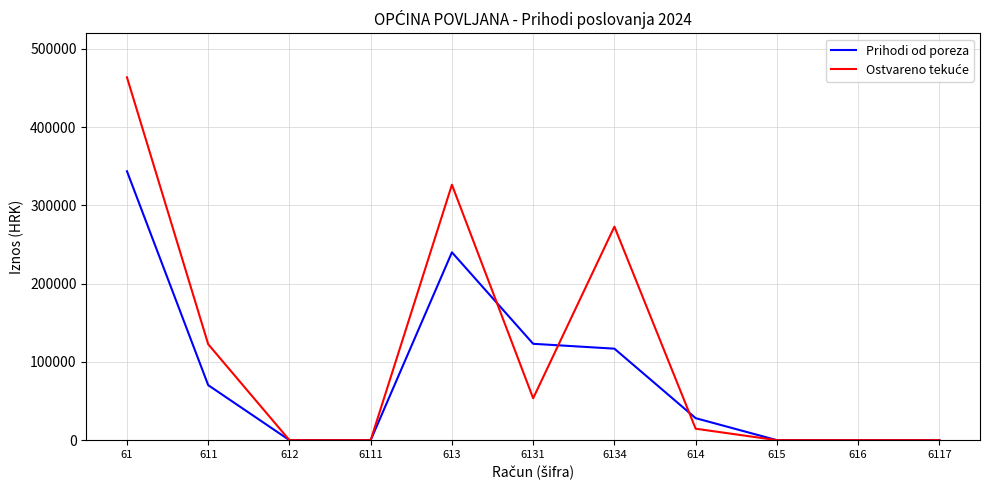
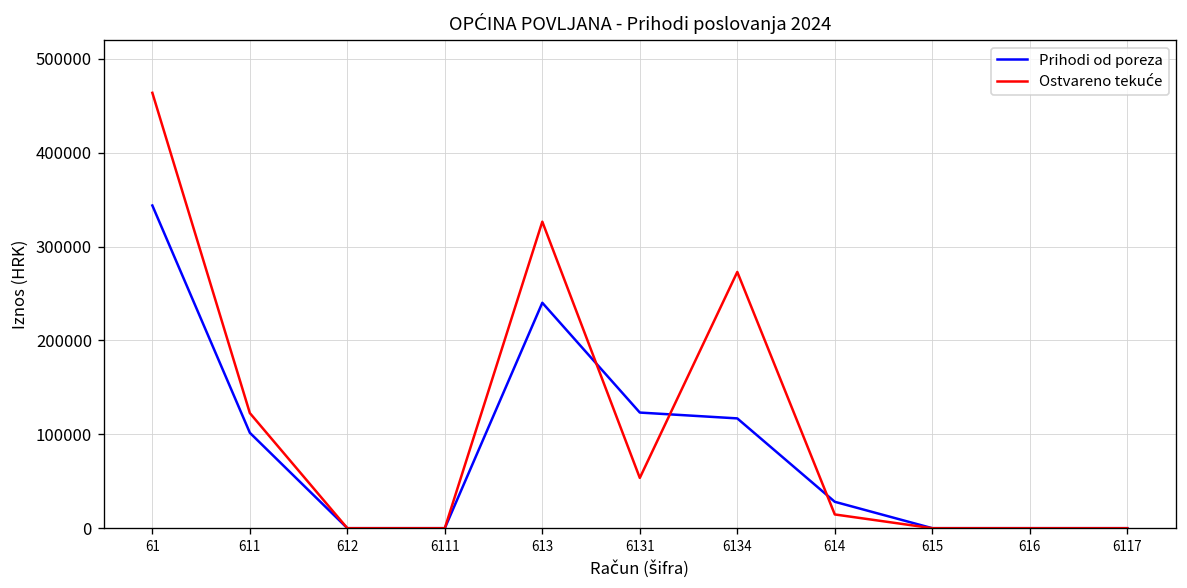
  {
    "Prihodi od poreza": {
      "61": 340000,
-     "611": 70000,
+     "611": 100000,
      "613": 240000,
      "6131": 120000,
      "6134": 120000,
      "614": 30000
    },
    "Ostvareno tekuće": {
      "61": 460000,
      "611": 120000,
      "613": 330000,
      "6131": 50000,
      "6134": 270000,
      "614": 10000
    }
  }
